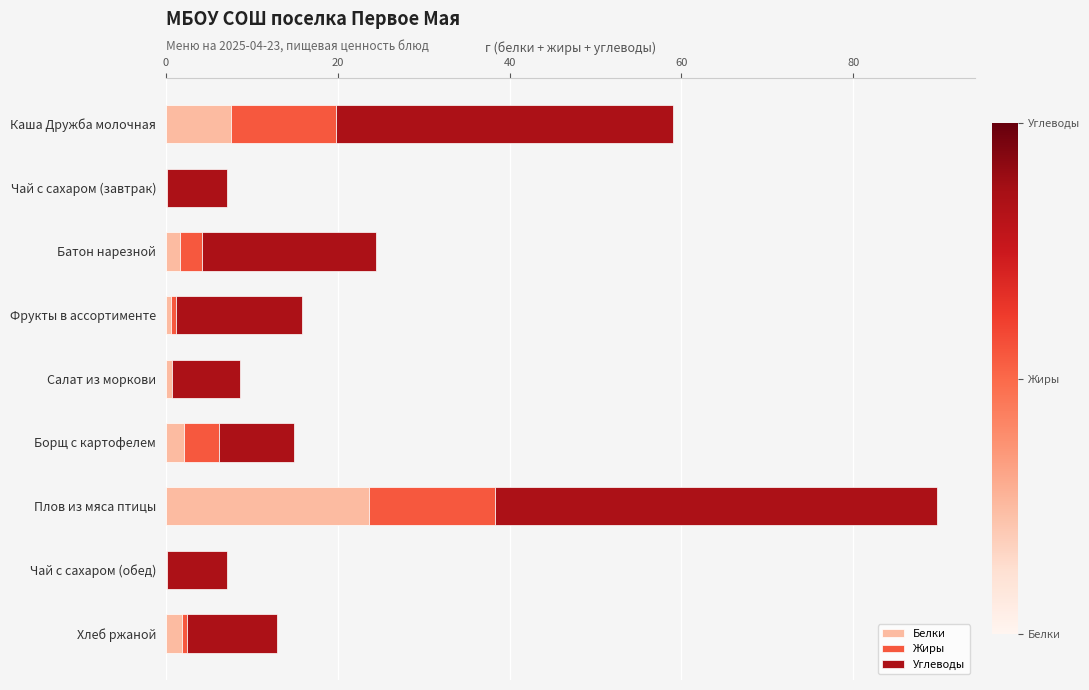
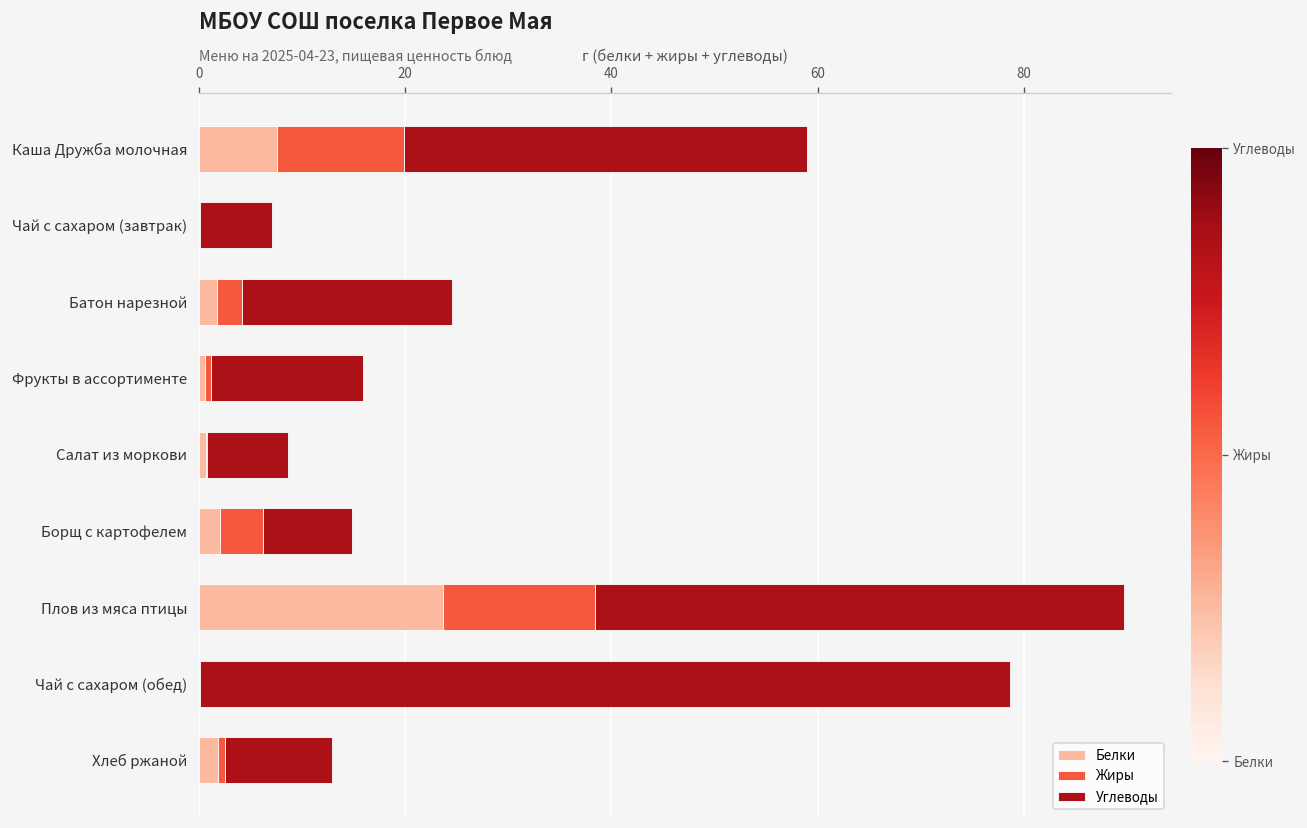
  {
    "Белки": {
      "Каша Дружба молочная": 8,
      "Батон нарезной": 2,
      "Фрукты в ассортименте": 1,
      "Салат из моркови": 1,
      "Борщ с картофелем": 2,
      "Плов из мяса птицы": 24,
      "Хлеб ржаной": 2
    },
    "Жиры": {
      "Каша Дружба молочная": 12,
      "Батон нарезной": 2,
      "Фрукты в ассортименте": 1,
      "Борщ с картофелем": 4,
      "Плов из мяса птицы": 15,
      "Хлеб ржаной": 1
    },
    "Углеводы": {
      "Каша Дружба молочная": 39,
      "Чай с сахаром (завтрак)": 7,
      "Батон нарезной": 20,
      "Фрукты в ассортименте": 15,
      "Салат из моркови": 8,
      "Борщ с картофелем": 9,
      "Плов из мяса птицы": 51,
-     "Чай с сахаром (обед)": 7,
+     "Чай с сахаром (обед)": 79,
      "Хлеб ржаной": 10
    }
  }
